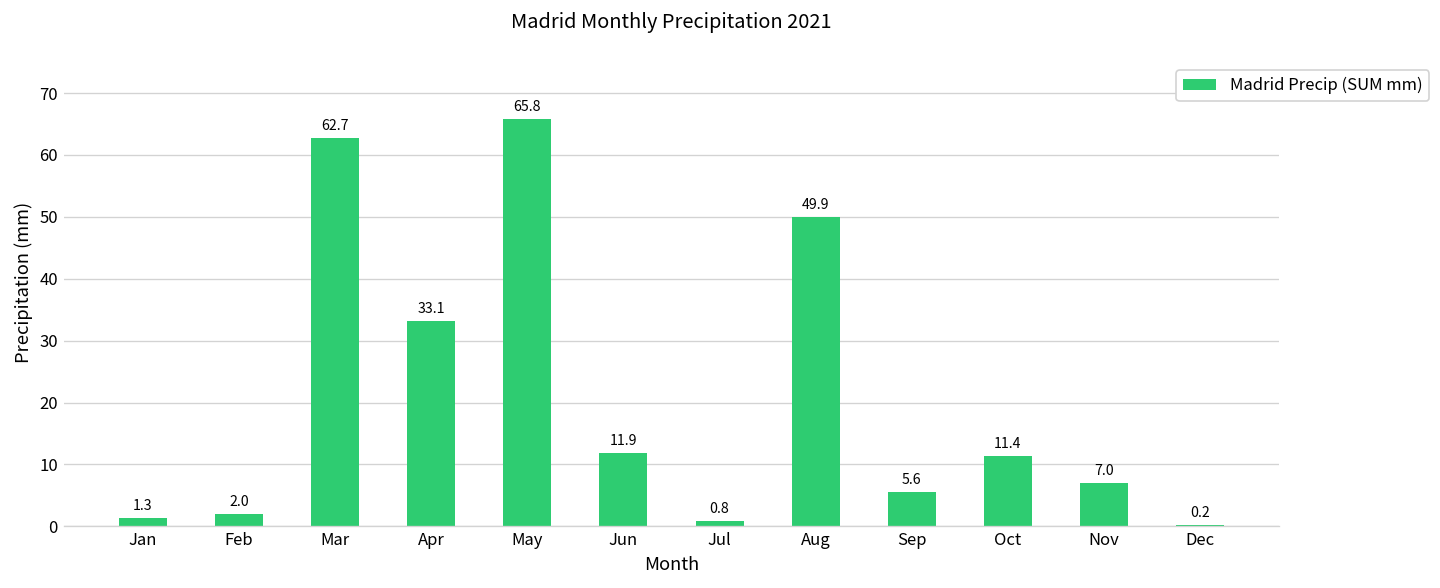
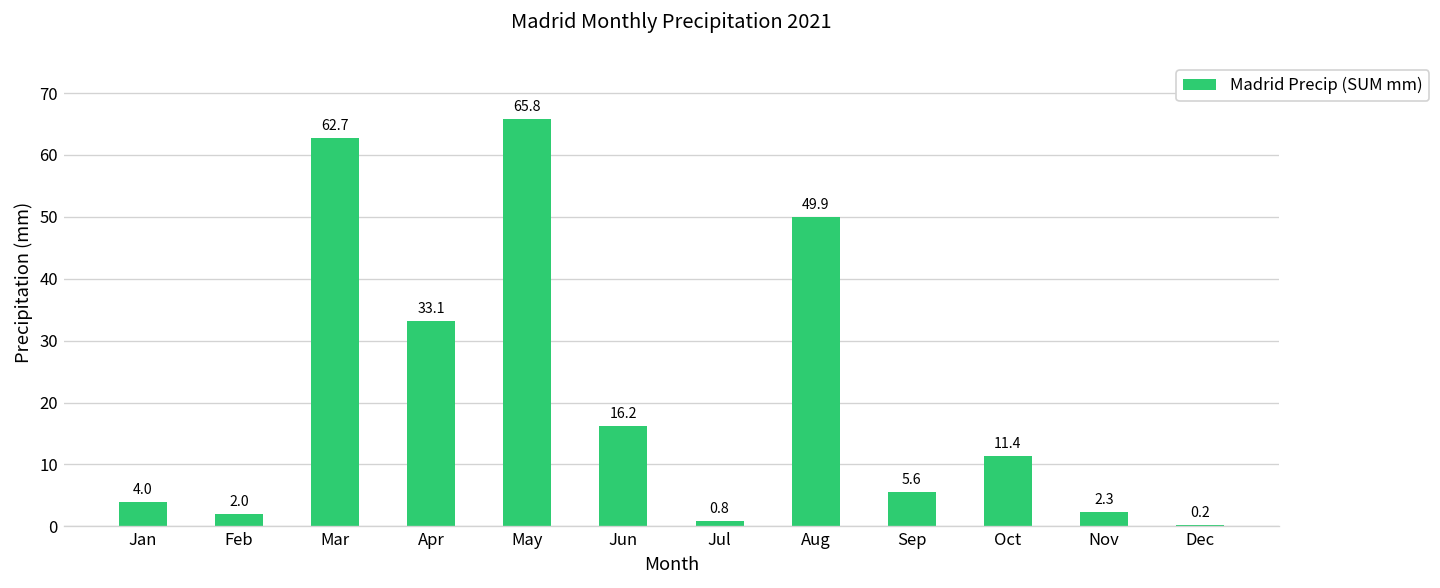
  {
-   "Jan": 1.3,
+   "Jan": 4.0,
    "Feb": 2.0,
    "Mar": 62.7,
    "Apr": 33.1,
    "May": 65.8,
-   "Jun": 11.9,
+   "Jun": 16.2,
    "Jul": 0.8,
    "Aug": 49.9,
    "Sep": 5.6,
    "Oct": 11.4,
-   "Nov": 7.0,
+   "Nov": 2.3,
    "Dec": 0.2
  }
